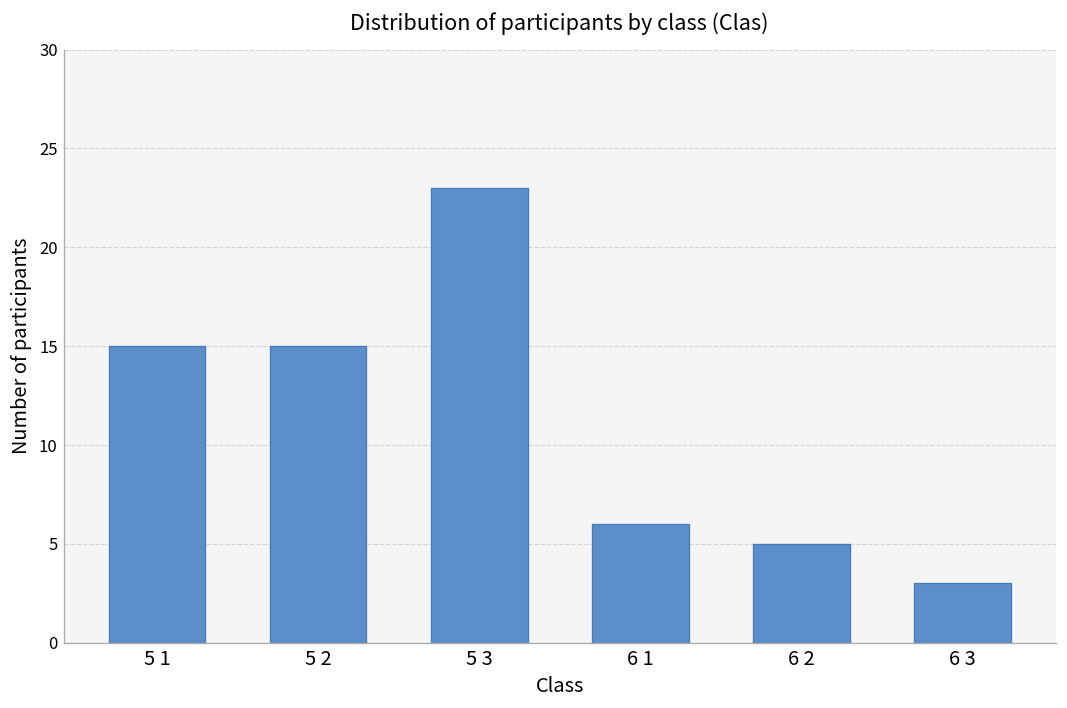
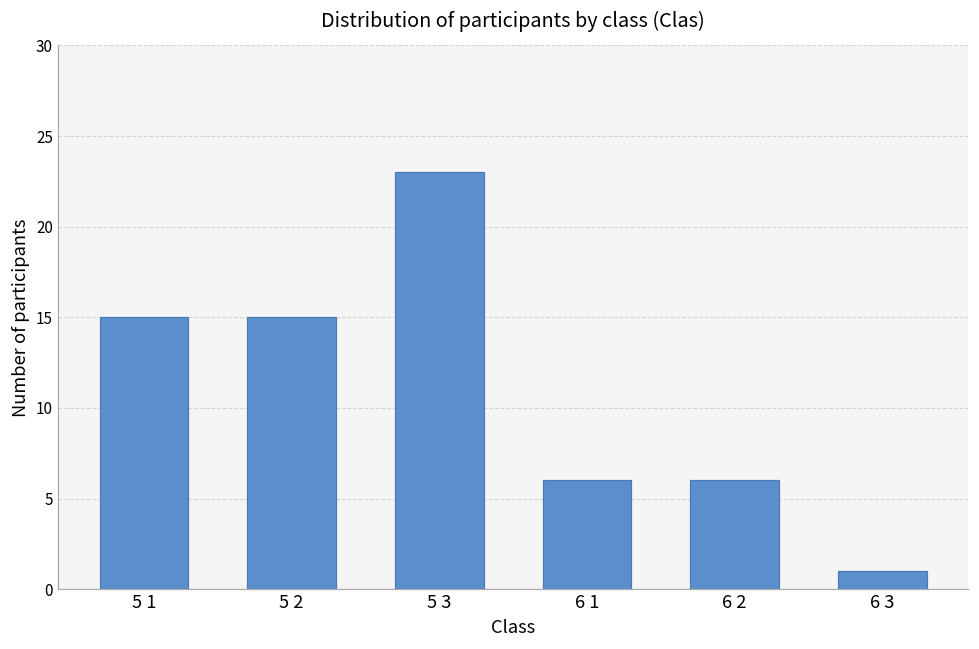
  {
    "5 1": 15,
    "5 2": 15,
    "5 3": 23,
    "6 1": 6,
-   "6 2": 5,
-   "6 3": 3
+   "6 2": 6,
+   "6 3": 1
  }
